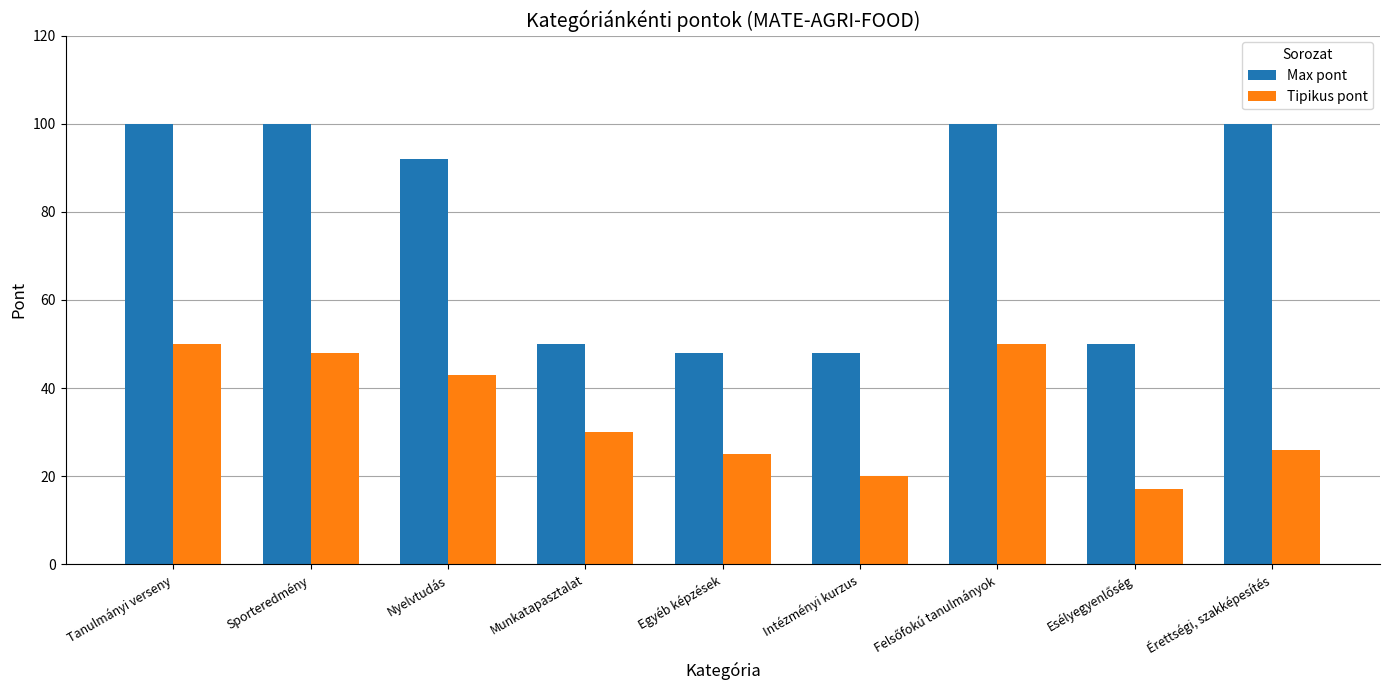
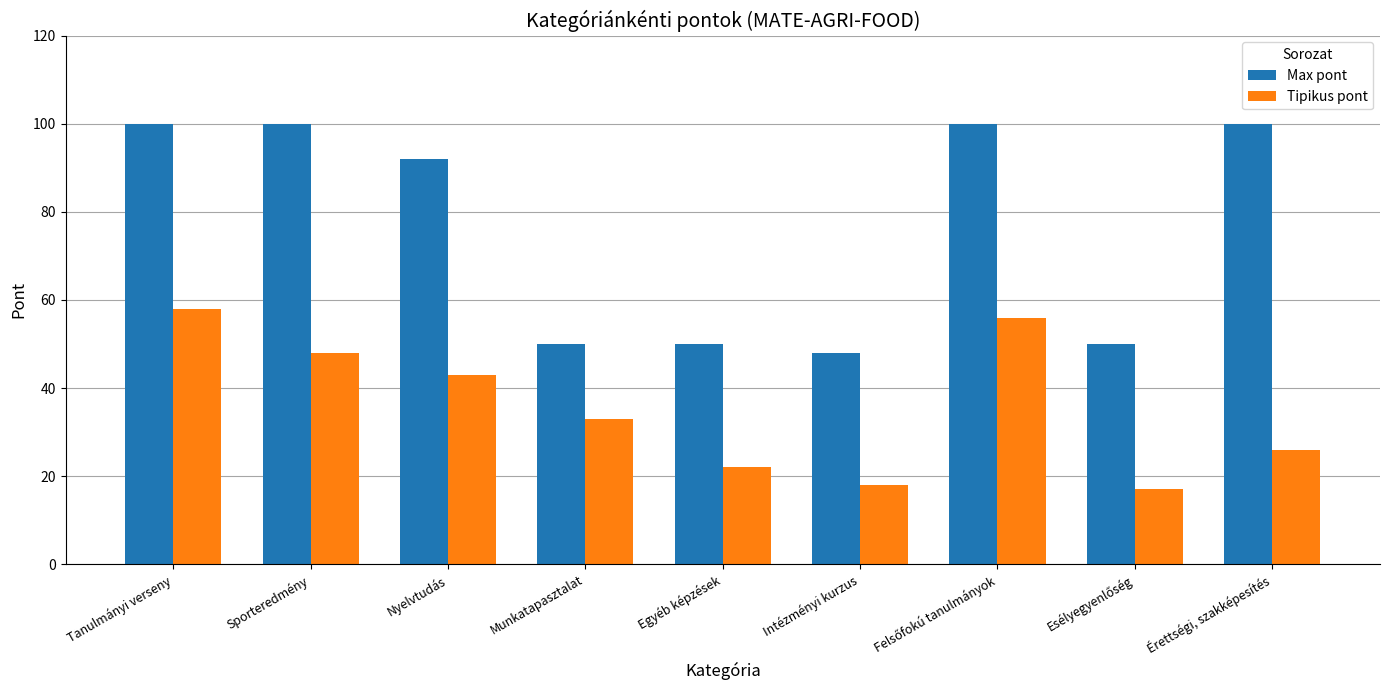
  {
    "Max pont": {
      "Tanulmányi verseny": 100,
      "Sporteredmény": 100,
      "Nyelvtudás": 92,
      "Munkatapasztalat": 50,
-     "Egyéb képzések": 48,
+     "Egyéb képzések": 50,
      "Intézményi kurzus": 48,
      "Felsőfokú tanulmányok": 100,
      "Esélyegyenlőség": 50,
      "Érettségi, szakképesítés": 100
    },
    "Tipikus pont": {
-     "Tanulmányi verseny": 50,
+     "Tanulmányi verseny": 58,
      "Sporteredmény": 48,
      "Nyelvtudás": 43,
-     "Munkatapasztalat": 30,
-     "Egyéb képzések": 25,
-     "Intézményi kurzus": 20,
-     "Felsőfokú tanulmányok": 50,
+     "Munkatapasztalat": 33,
+     "Egyéb képzések": 22,
+     "Intézményi kurzus": 18,
+     "Felsőfokú tanulmányok": 56,
      "Esélyegyenlőség": 17,
      "Érettségi, szakképesítés": 26
    }
  }
